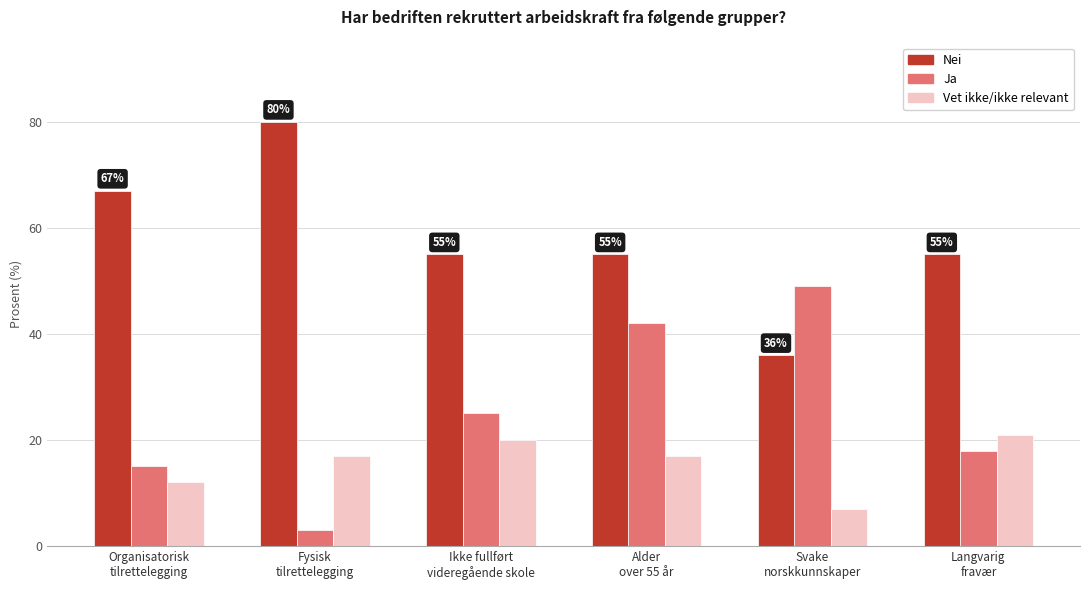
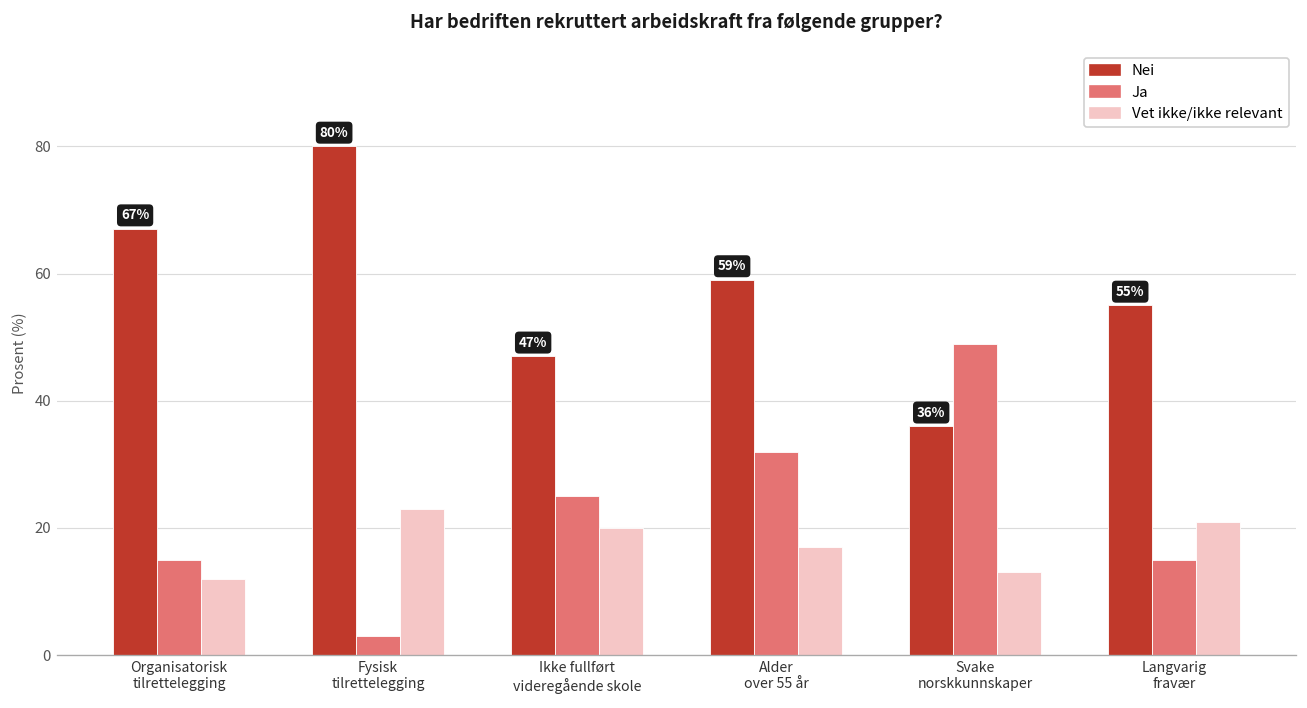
  {
    "Nei": {
-     "Ikke fullført videregående skole": "55%",
-     "Alder over 55 år": "55%"
+     "Ikke fullført videregående skole": "47%",
+     "Alder over 55 år": "59%"
    },
    "Ja": {
      "Organisatorisk tilrettelegging": "15",
      "Fysisk tilrettelegging": "3",
      "Ikke fullført videregående skole": "25",
-     "Alder over 55 år": "42",
+     "Alder over 55 år": "32",
      "Svake norskkunnskaper": "49",
-     "Langvarig fravær": "18"
+     "Langvarig fravær": "15"
    },
    "Vet ikke/ikke relevant": {
      "Organisatorisk tilrettelegging": "12",
-     "Fysisk tilrettelegging": "17",
+     "Fysisk tilrettelegging": "23",
      "Ikke fullført videregående skole": "20",
      "Alder over 55 år": "17",
-     "Svake norskkunnskaper": "7",
+     "Svake norskkunnskaper": "13",
      "Langvarig fravær": "21"
    }
  }
